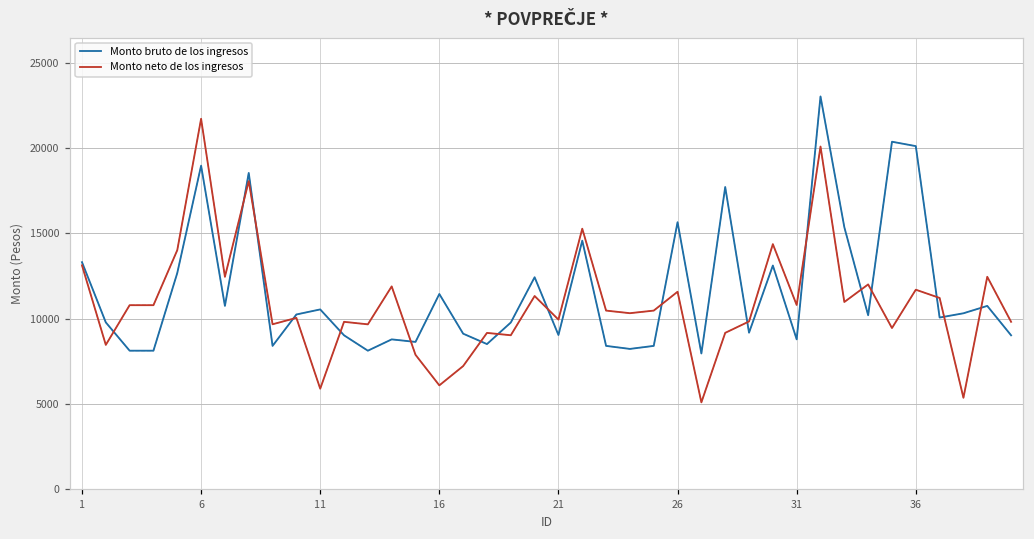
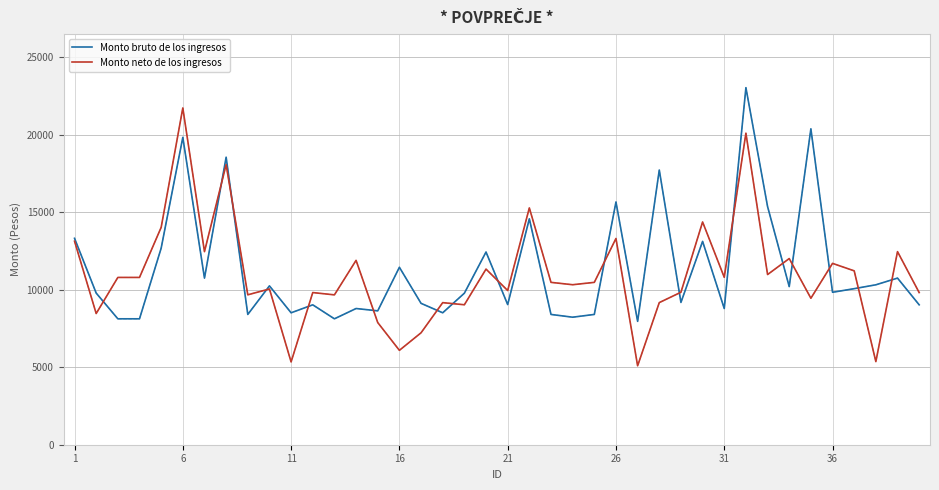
  {
    "Monto bruto de los ingresos": {
      "1": 13300,
-     "6": 19000,
-     "11": 10500,
+     "6": 19800,
+     "11": 8500,
      "16": 11400,
      "21": 9000,
      "26": 15700,
      "31": 8800,
-     "36": 20100
+     "36": 9800
    },
    "Monto neto de los ingresos": {
      "1": 13100,
      "6": 21700,
-     "11": 5900,
+     "11": 5300,
      "16": 6100,
      "21": 9900,
-     "26": 11600,
+     "26": 13300,
      "31": 10800,
      "36": 11700
    }
  }
